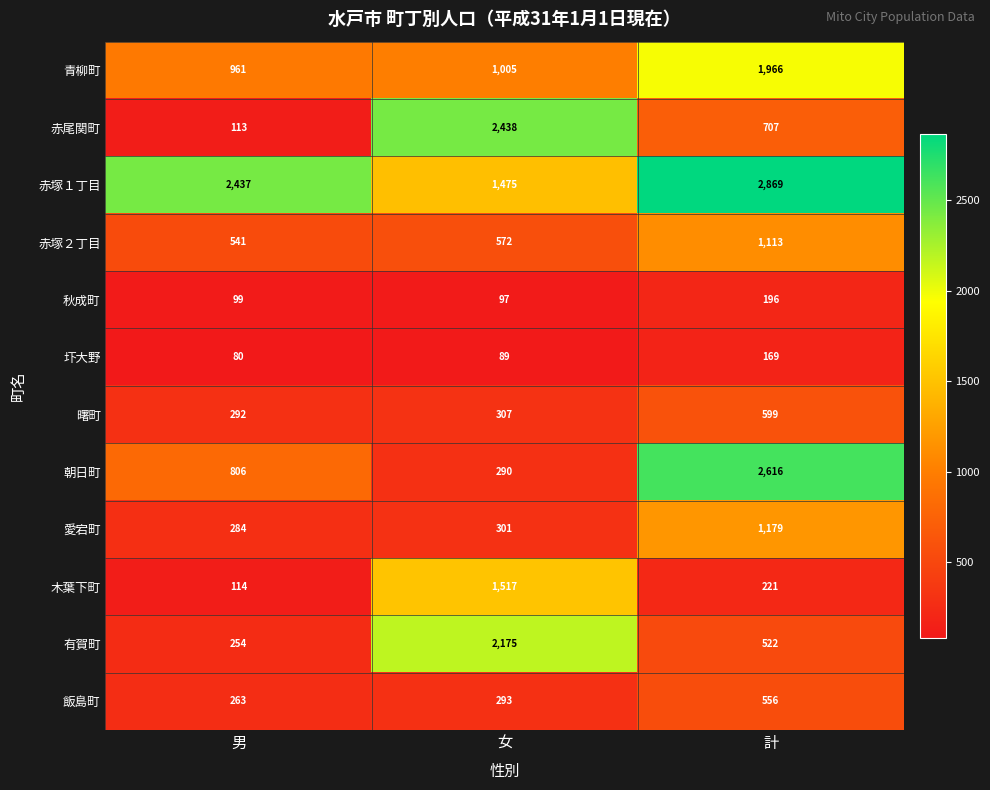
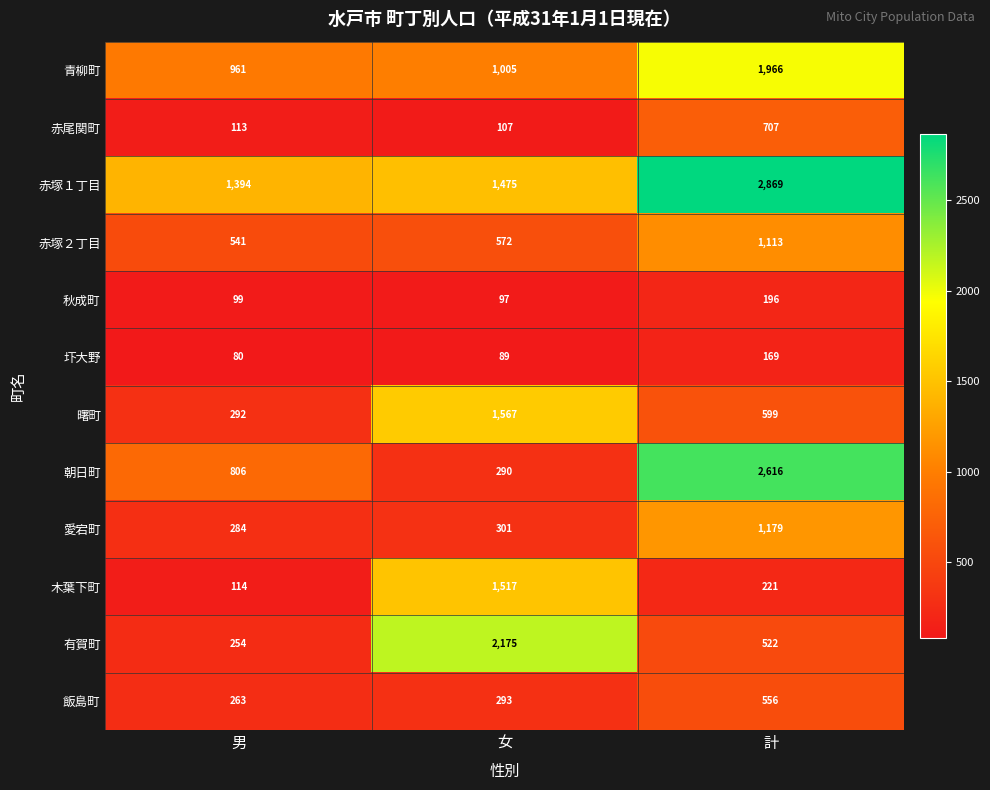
  {
    "青柳町": {
      "男": "961",
      "女": "1,005",
      "計": "1,966"
    },
    "赤尾関町": {
      "男": "113",
-     "女": "2,438",
+     "女": "107",
      "計": "707"
    },
    "赤塚１丁目": {
-     "男": "2,437",
+     "男": "1,394",
      "女": "1,475",
      "計": "2,869"
    },
    "赤塚２丁目": {
      "男": "541",
      "女": "572",
      "計": "1,113"
    },
    "秋成町": {
      "男": "99",
      "女": "97",
      "計": "196"
    },
    "圷大野": {
      "男": "80",
      "女": "89",
      "計": "169"
    },
    "曙町": {
      "男": "292",
-     "女": "307",
+     "女": "1,567",
      "計": "599"
    },
    "朝日町": {
      "男": "806",
      "女": "290",
      "計": "2,616"
    },
    "愛宕町": {
      "男": "284",
      "女": "301",
      "計": "1,179"
    },
    "木葉下町": {
      "男": "114",
      "女": "1,517",
      "計": "221"
    },
    "有賀町": {
      "男": "254",
      "女": "2,175",
      "計": "522"
    },
    "飯島町": {
      "男": "263",
      "女": "293",
      "計": "556"
    }
  }
